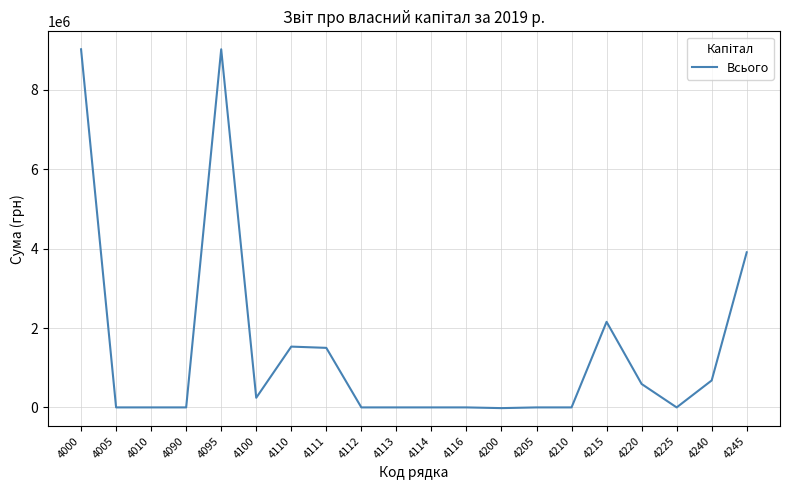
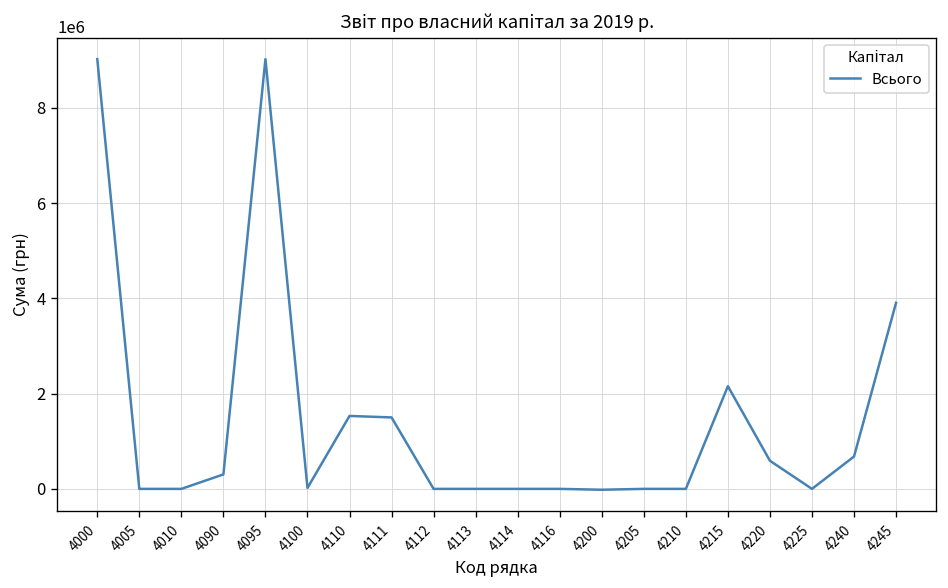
  {
    "4000": 9000000,
    "4005": 0,
    "4010": 0,
-   "4090": 0,
+   "4090": 300000,
    "4095": 9000000,
-   "4100": 200000,
+   "4100": 0,
    "4110": 1500000,
    "4111": 1500000,
    "4112": 0,
    "4113": 0,
    "4114": 0,
    "4116": 0,
    "4200": 0,
    "4205": 0,
    "4210": 0,
    "4215": 2200000,
    "4220": 600000,
    "4225": 0,
    "4240": 700000,
    "4245": 3900000
  }
